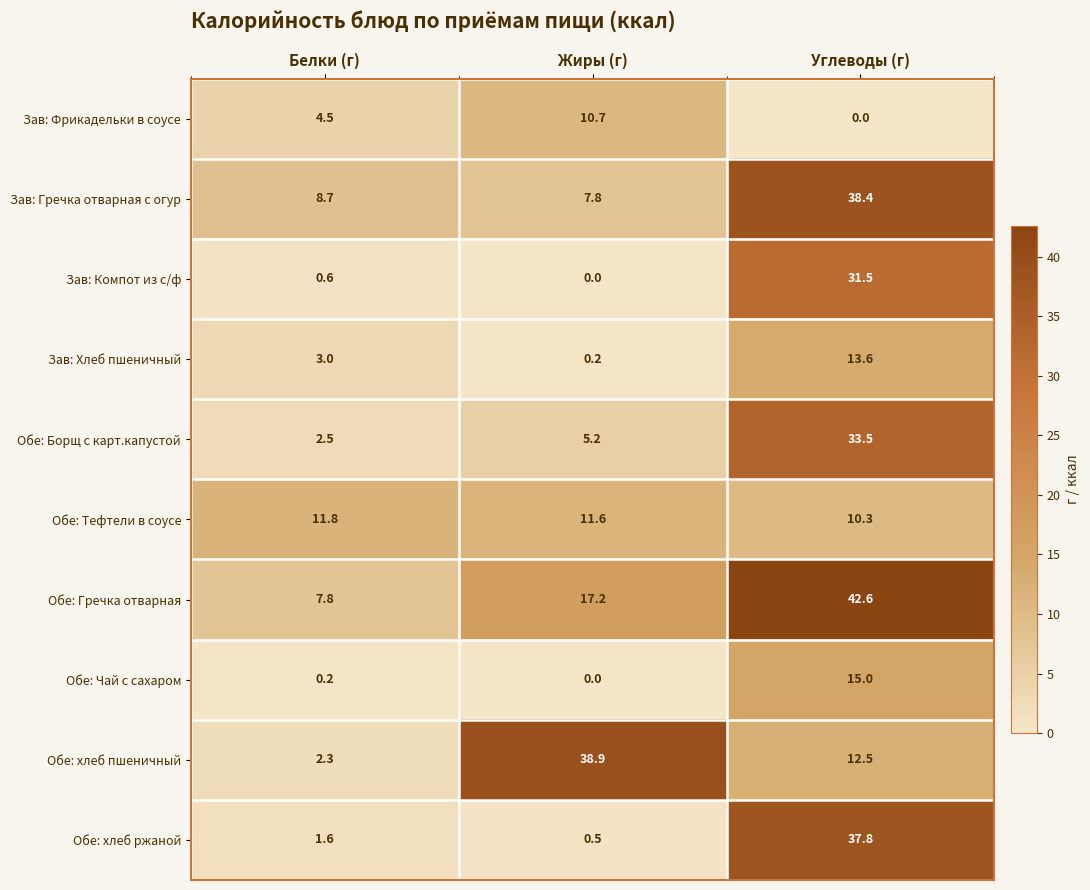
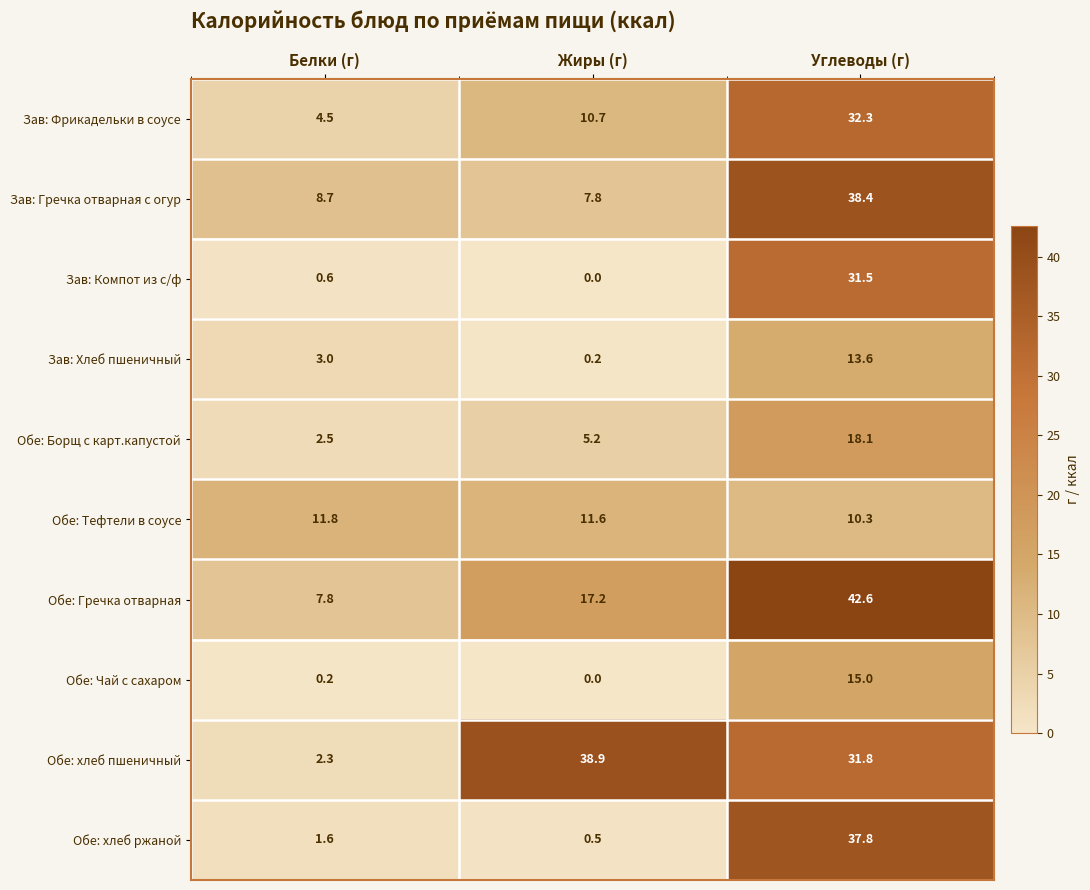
  {
    "Зав: Фрикадельки в соусе": {
      "Белки (г)": 4.5,
      "Жиры (г)": 10.7,
-     "Углеводы (г)": 0.0
+     "Углеводы (г)": 32.3
    },
    "Зав: Гречка отварная с огур": {
      "Белки (г)": 8.7,
      "Жиры (г)": 7.8,
      "Углеводы (г)": 38.4
    },
    "Зав: Компот из с/ф": {
      "Белки (г)": 0.6,
      "Жиры (г)": 0.0,
      "Углеводы (г)": 31.5
    },
    "Зав: Хлеб пшеничный": {
      "Белки (г)": 3.0,
      "Жиры (г)": 0.2,
      "Углеводы (г)": 13.6
    },
    "Обе: Борщ с карт.капустой": {
      "Белки (г)": 2.5,
      "Жиры (г)": 5.2,
-     "Углеводы (г)": 33.5
+     "Углеводы (г)": 18.1
    },
    "Обе: Тефтели в соусе": {
      "Белки (г)": 11.8,
      "Жиры (г)": 11.6,
      "Углеводы (г)": 10.3
    },
    "Обе: Гречка отварная": {
      "Белки (г)": 7.8,
      "Жиры (г)": 17.2,
      "Углеводы (г)": 42.6
    },
    "Обе: Чай с сахаром": {
      "Белки (г)": 0.2,
      "Жиры (г)": 0.0,
      "Углеводы (г)": 15.0
    },
    "Обе: хлеб пшеничный": {
      "Белки (г)": 2.3,
      "Жиры (г)": 38.9,
-     "Углеводы (г)": 12.5
+     "Углеводы (г)": 31.8
    },
    "Обе: хлеб ржаной": {
      "Белки (г)": 1.6,
      "Жиры (г)": 0.5,
      "Углеводы (г)": 37.8
    }
  }
